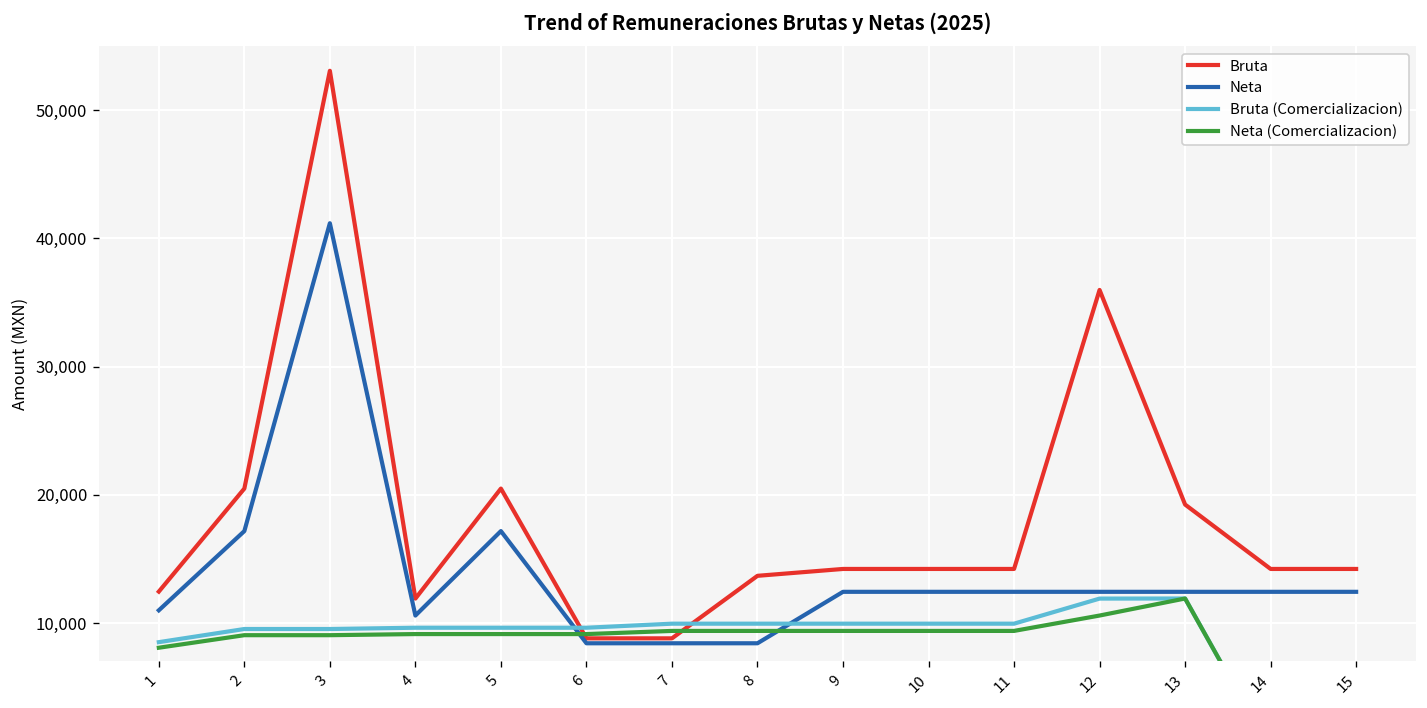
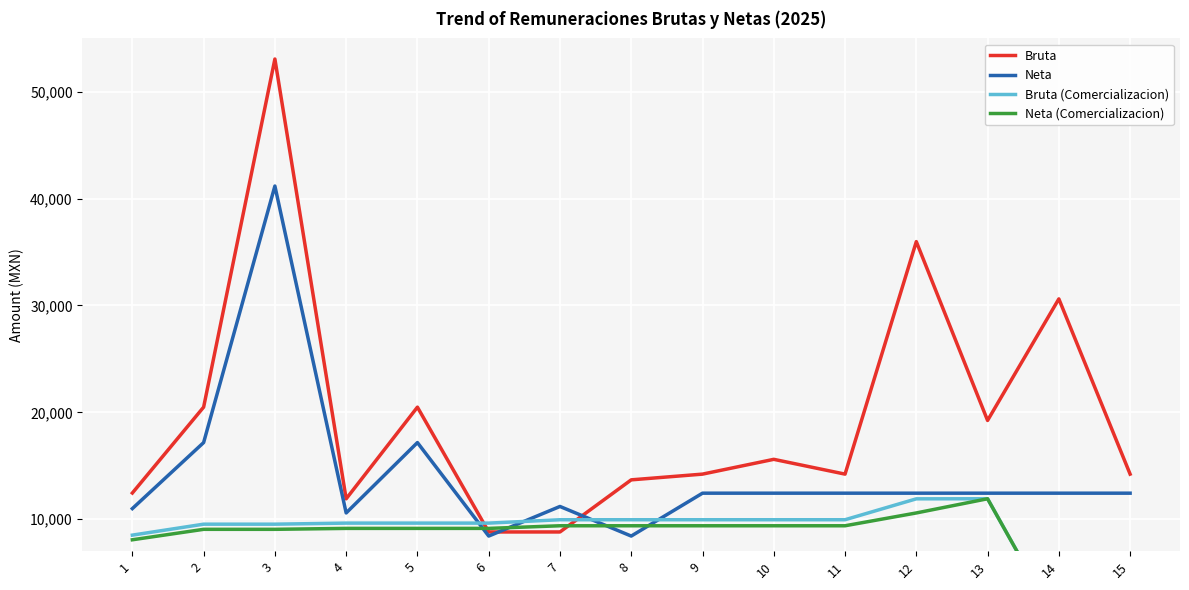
  {
    "Bruta": {
      "1": "12,400",
      "2": "20,500",
      "3": "53,100",
      "4": "11,900",
      "5": "20,500",
      "6": "8,800",
      "7": "8,800",
      "8": "13,700",
      "9": "14,200",
-     "10": "14,200",
+     "10": "15,600",
      "11": "14,200",
      "12": "36,000",
      "13": "19,200",
-     "14": "14,200",
+     "14": "30,600",
      "15": "14,200"
    },
    "Neta": {
      "1": "11,000",
      "2": "17,200",
      "3": "41,200",
      "4": "10,600",
      "5": "17,200",
      "6": "8,400",
-     "7": "8,400",
+     "7": "11,200",
      "8": "8,400",
      "9": "12,400",
      "10": "12,400",
      "11": "12,400",
      "12": "12,400",
      "13": "12,400",
      "14": "12,400",
      "15": "12,400"
    },
    "Bruta (Comercializacion)": {
      "1": "8,500",
      "2": "9,500",
      "3": "9,500",
      "4": "9,600",
      "5": "9,600",
      "6": "9,600",
      "7": "9,900",
      "8": "9,900",
      "9": "9,900",
      "10": "9,900",
      "11": "9,900",
      "12": "11,900"
    },
    "Neta (Comercializacion)": {
      "1": "8,100",
      "2": "9,000",
      "3": "9,000",
      "4": "9,100",
      "5": "9,100",
      "6": "9,100",
      "7": "9,400",
      "8": "9,400",
      "9": "9,400",
      "10": "9,400",
      "11": "9,400",
      "12": "10,600"
    }
  }
